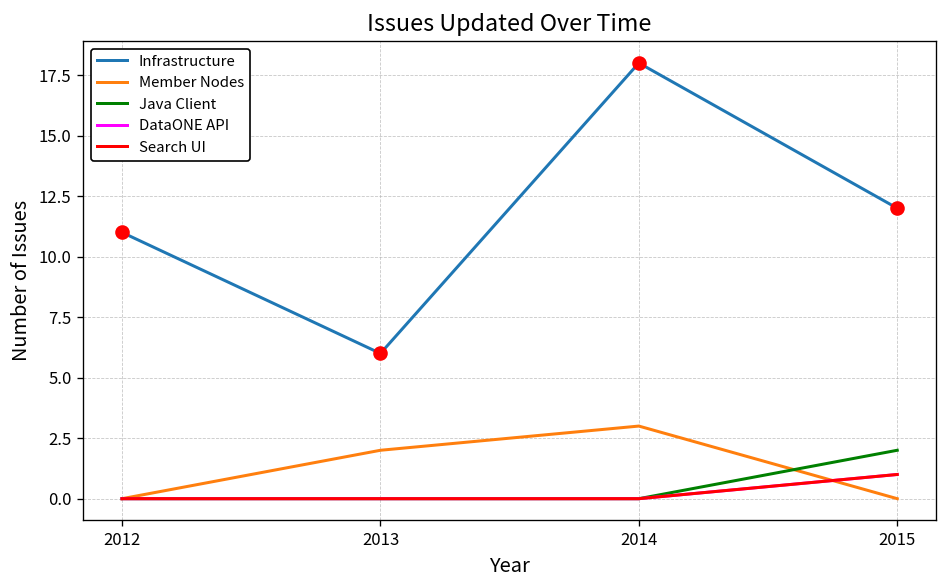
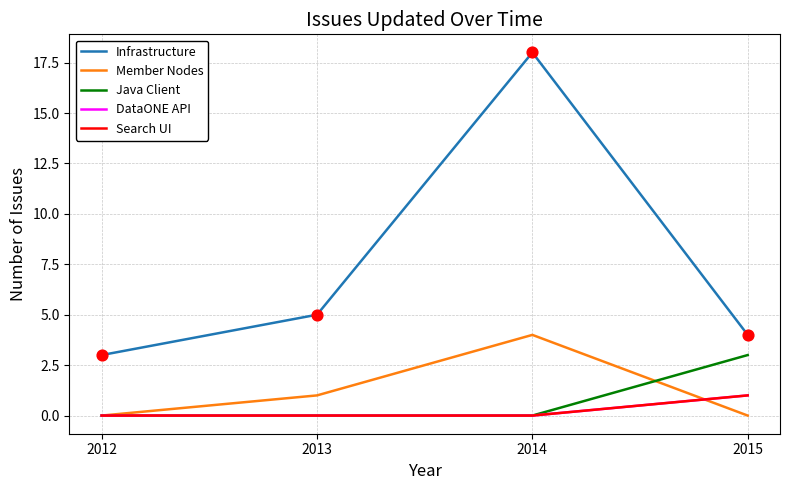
  {
    "Infrastructure": {
-     "2012": 11,
-     "2013": 6,
+     "2012": 3,
+     "2013": 5,
      "2014": 18,
-     "2015": 12
+     "2015": 4
    },
    "Member Nodes": {
-     "2013": 2,
-     "2014": 3,
+     "2013": 1,
+     "2014": 4,
      "2015": 0
    },
    "Java Client": {
-     "2015": 2
+     "2015": 3
    },
    "Search UI": {
      "2015": 1
    }
  }
